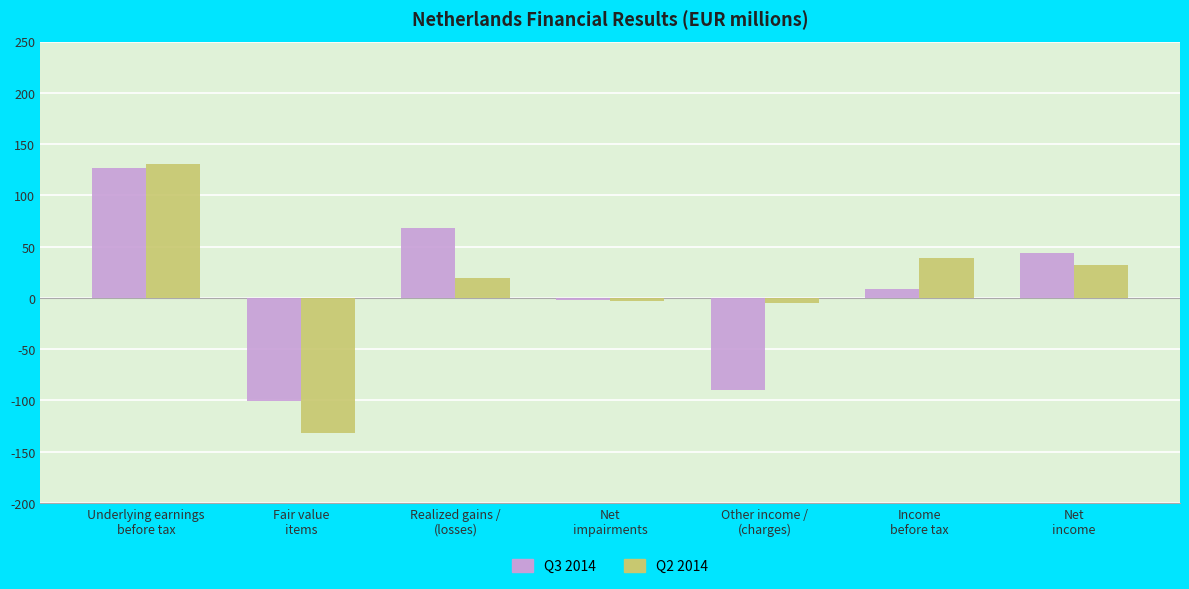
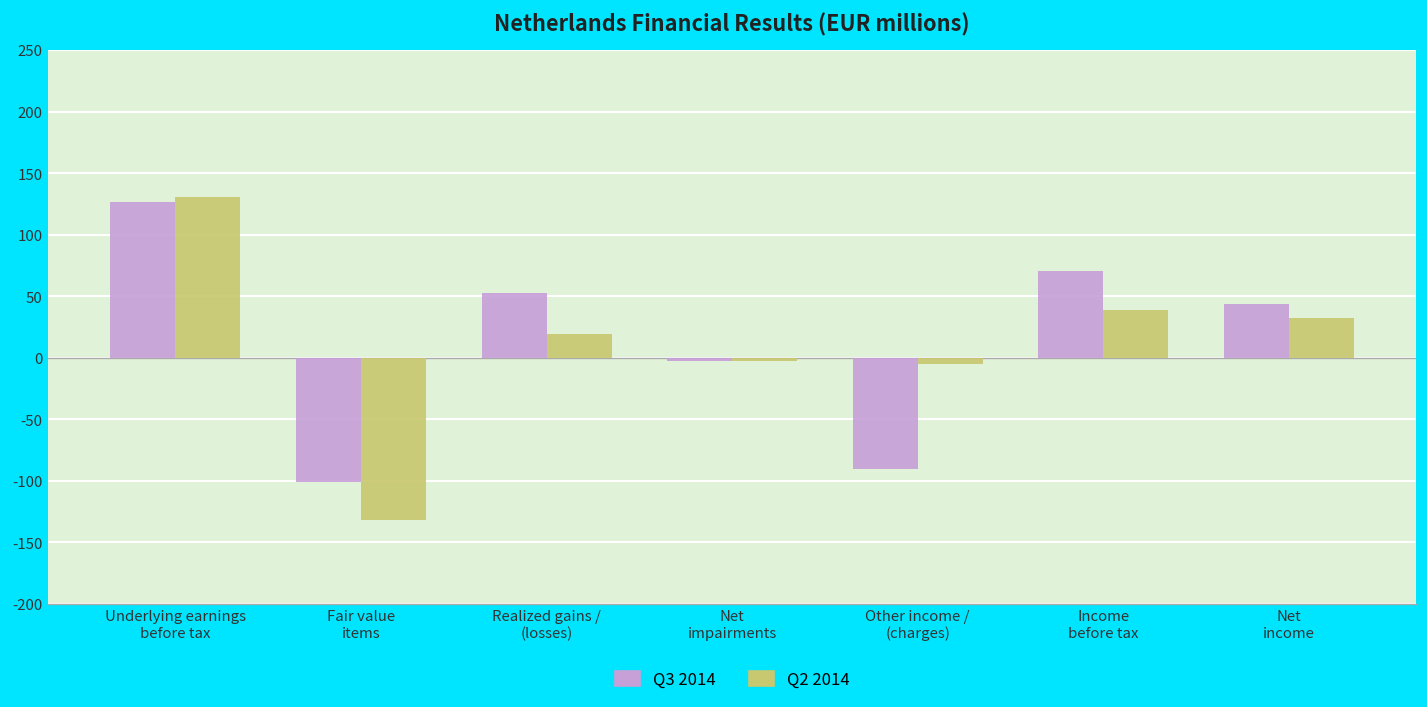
  {
    "Q3 2014": {
      "Underlying earnings before tax": 127,
      "Fair value items": -101,
-     "Realized gains / (losses)": 68,
+     "Realized gains / (losses)": 52,
      "Other income / (charges)": -90,
-     "Income before tax": 9,
+     "Income before tax": 70,
      "Net income": 44
    },
    "Q2 2014": {
      "Underlying earnings before tax": 131,
      "Fair value items": -132,
      "Realized gains / (losses)": 20,
      "Net impairments": -3,
      "Other income / (charges)": -5,
      "Income before tax": 39,
      "Net income": 32
    }
  }
